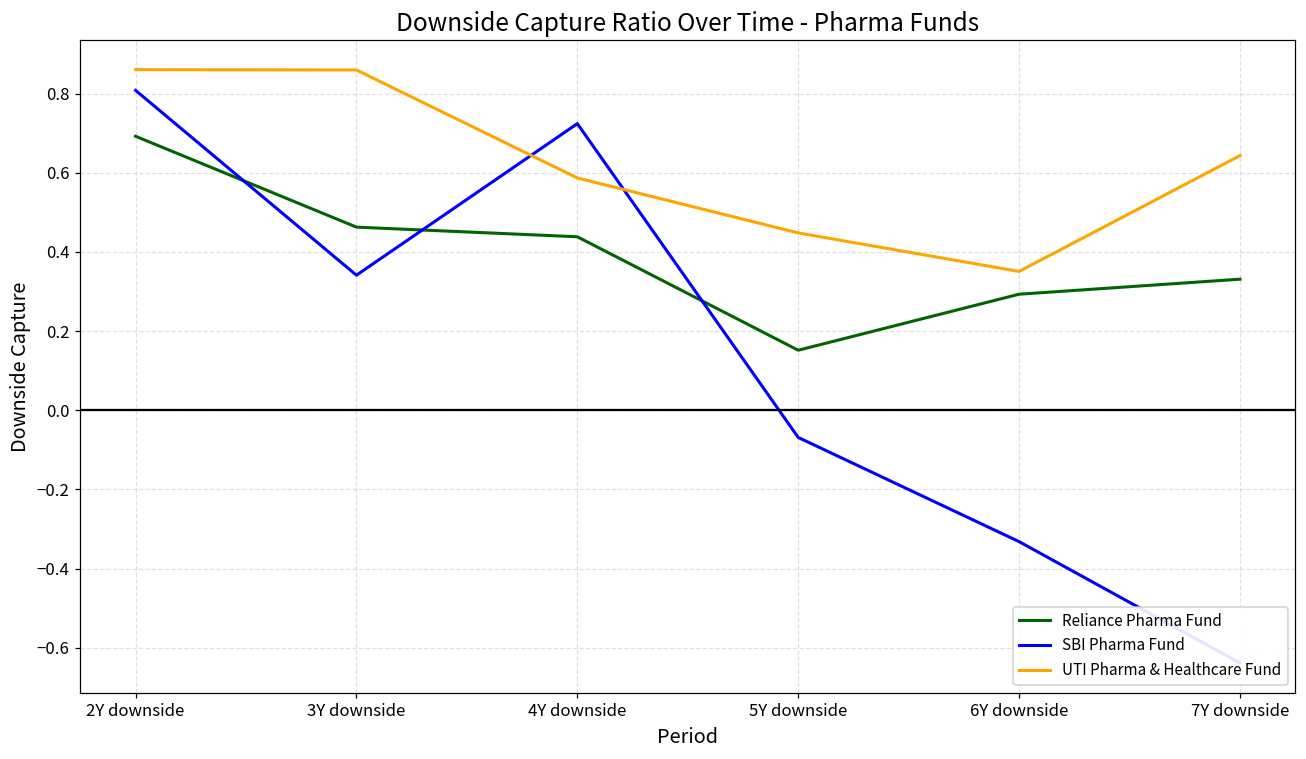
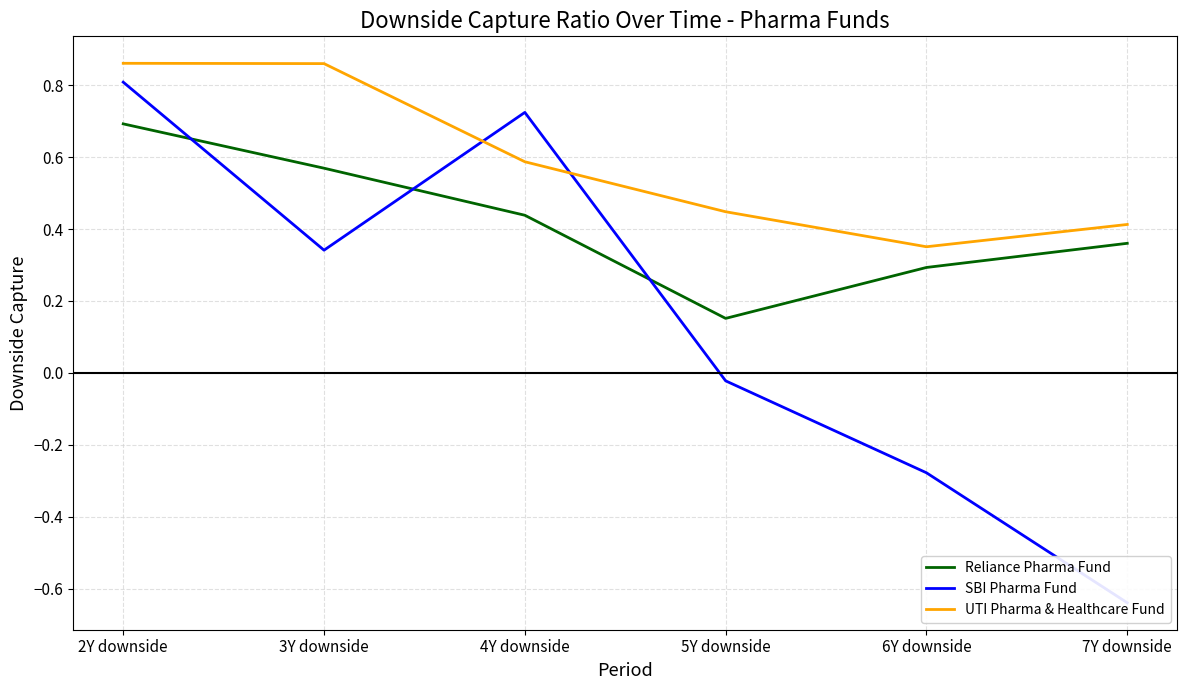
  {
    "Reliance Pharma Fund": {
      "2Y downside": 0.69,
-     "3Y downside": 0.46,
+     "3Y downside": 0.57,
      "4Y downside": 0.44,
      "5Y downside": 0.15,
      "6Y downside": 0.29,
-     "7Y downside": 0.33
+     "7Y downside": 0.36
    },
    "SBI Pharma Fund": {
      "2Y downside": 0.81,
      "3Y downside": 0.34,
      "4Y downside": 0.72,
-     "5Y downside": -0.07,
-     "6Y downside": -0.33
+     "5Y downside": -0.02,
+     "6Y downside": -0.28
    },
    "UTI Pharma & Healthcare Fund": {
      "2Y downside": 0.86,
      "3Y downside": 0.86,
      "4Y downside": 0.59,
      "5Y downside": 0.45,
      "6Y downside": 0.35,
-     "7Y downside": 0.64
+     "7Y downside": 0.41
    }
  }
